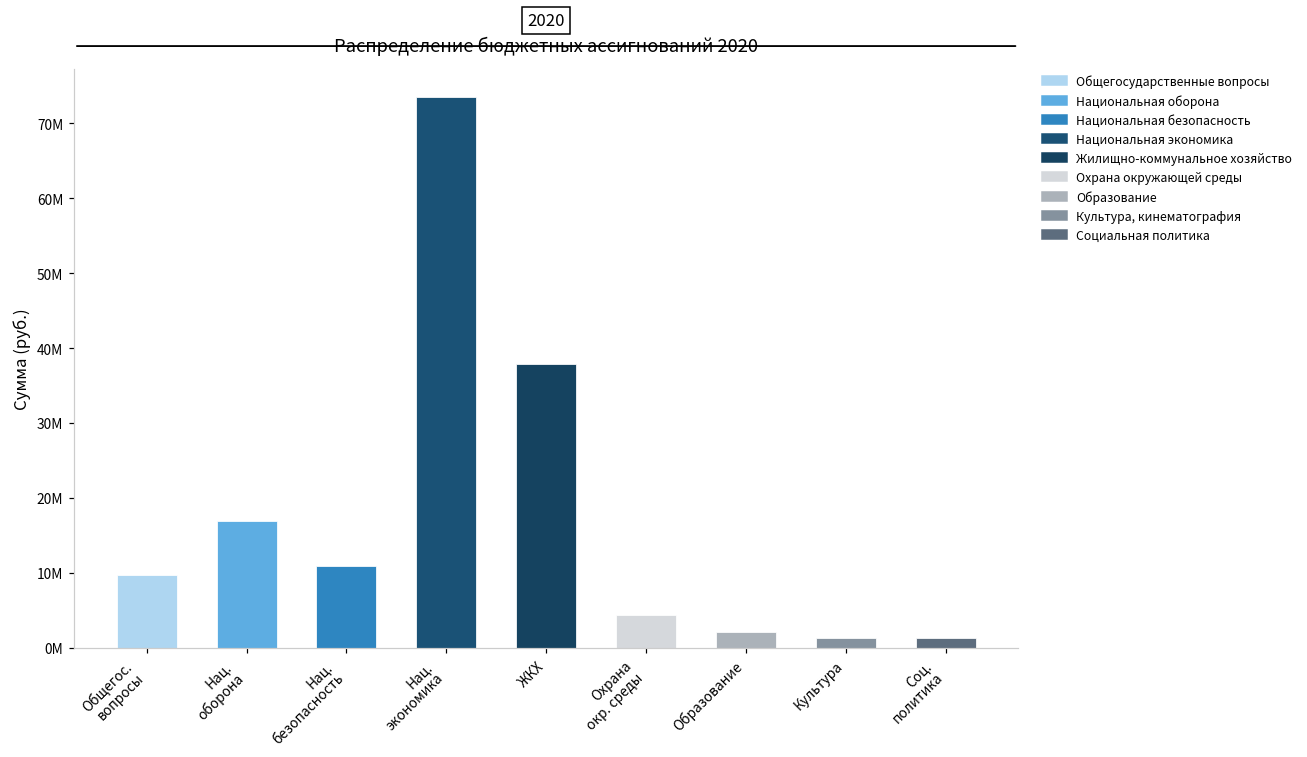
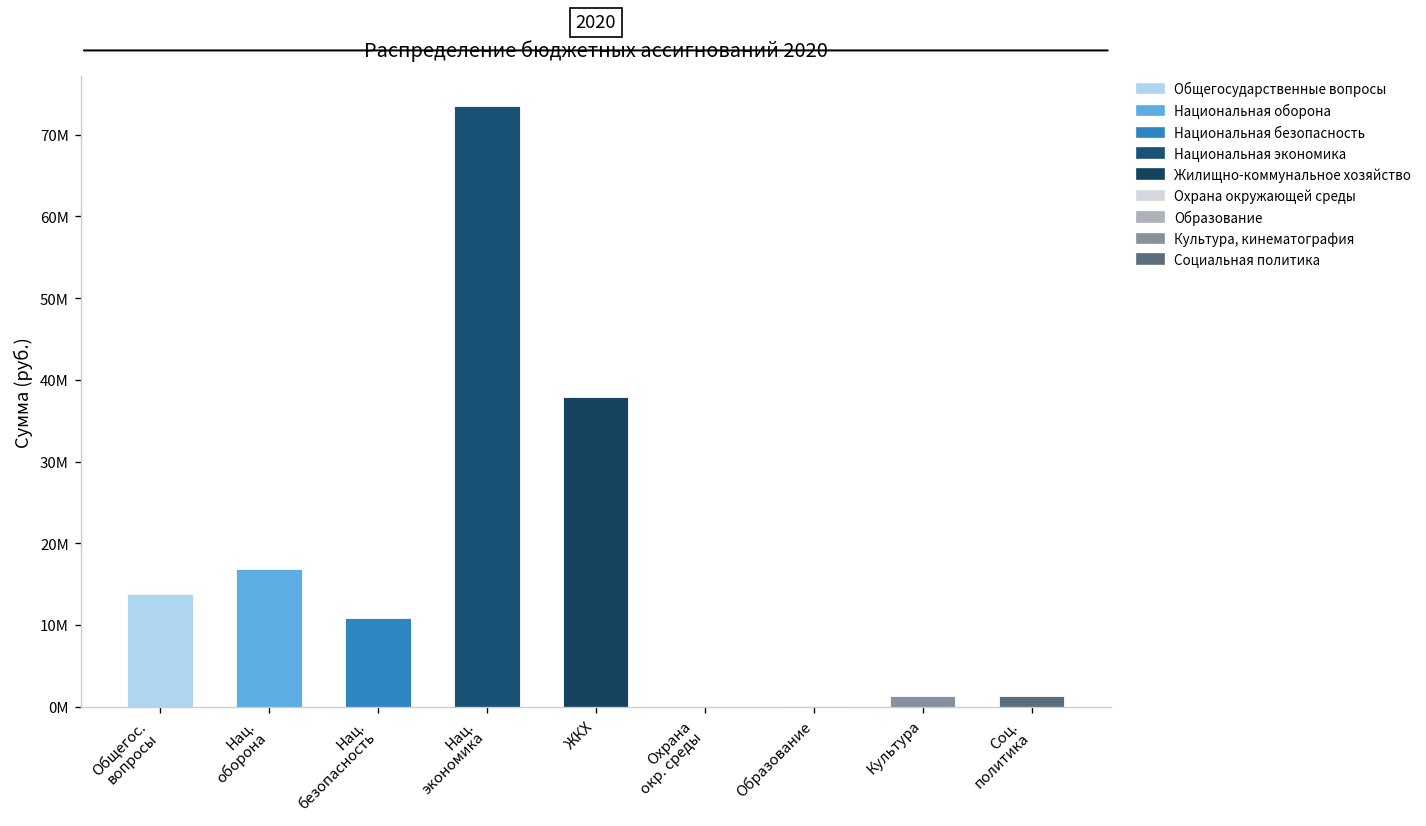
  {
-   "Общегос. вопросы": 10000000,
+   "Общегос. вопросы": 14000000,
    "Нац. оборона": 17000000,
    "Нац. безопасность": 11000000,
    "Нац. экономика": 74000000,
    "ЖКХ": 38000000,
-   "Охрана окр. среды": 4000000,
-   "Образование": 2000000,
+   "Охрана окр. среды": 0,
+   "Образование": 0,
    "Культура": 1000000,
    "Соц. политика": 1000000
  }
